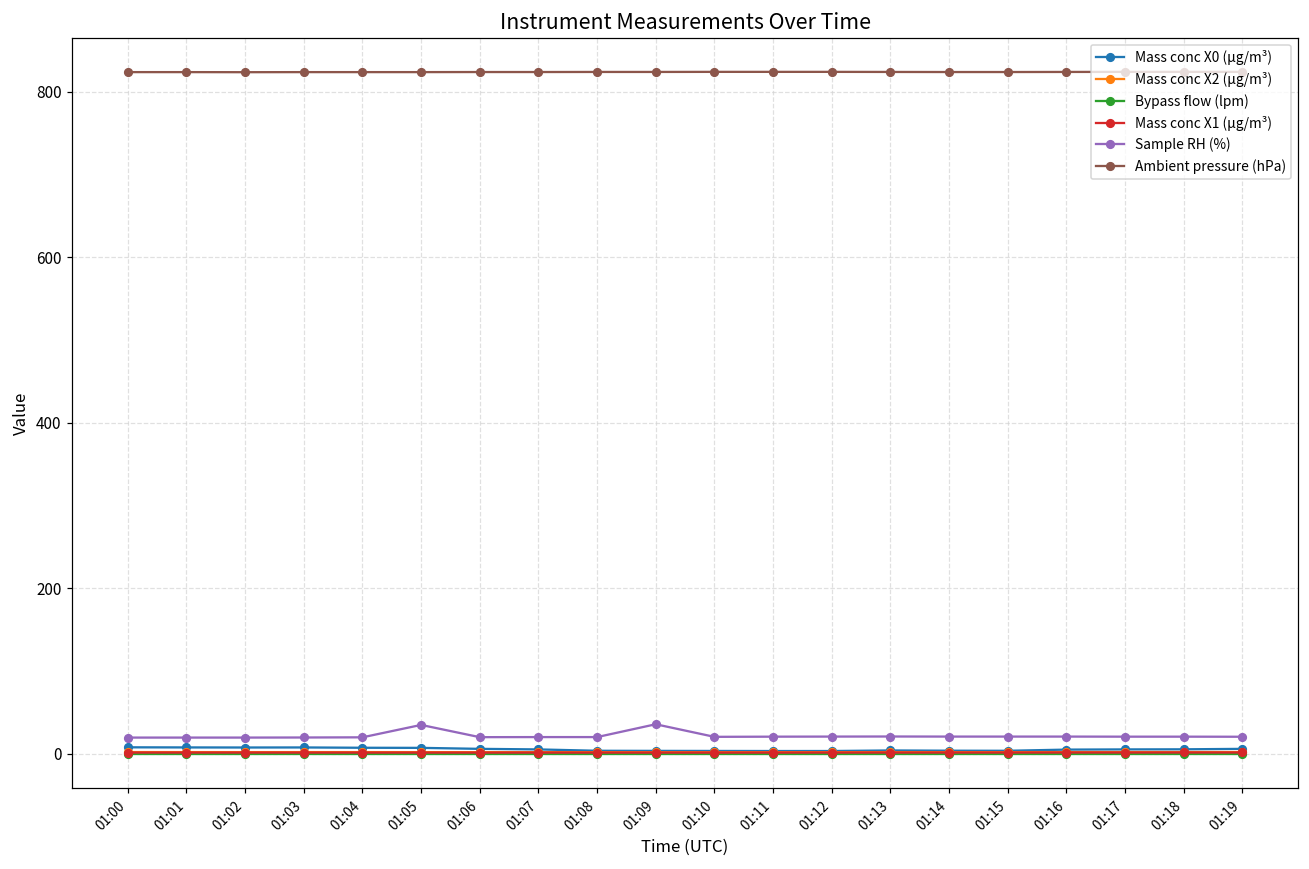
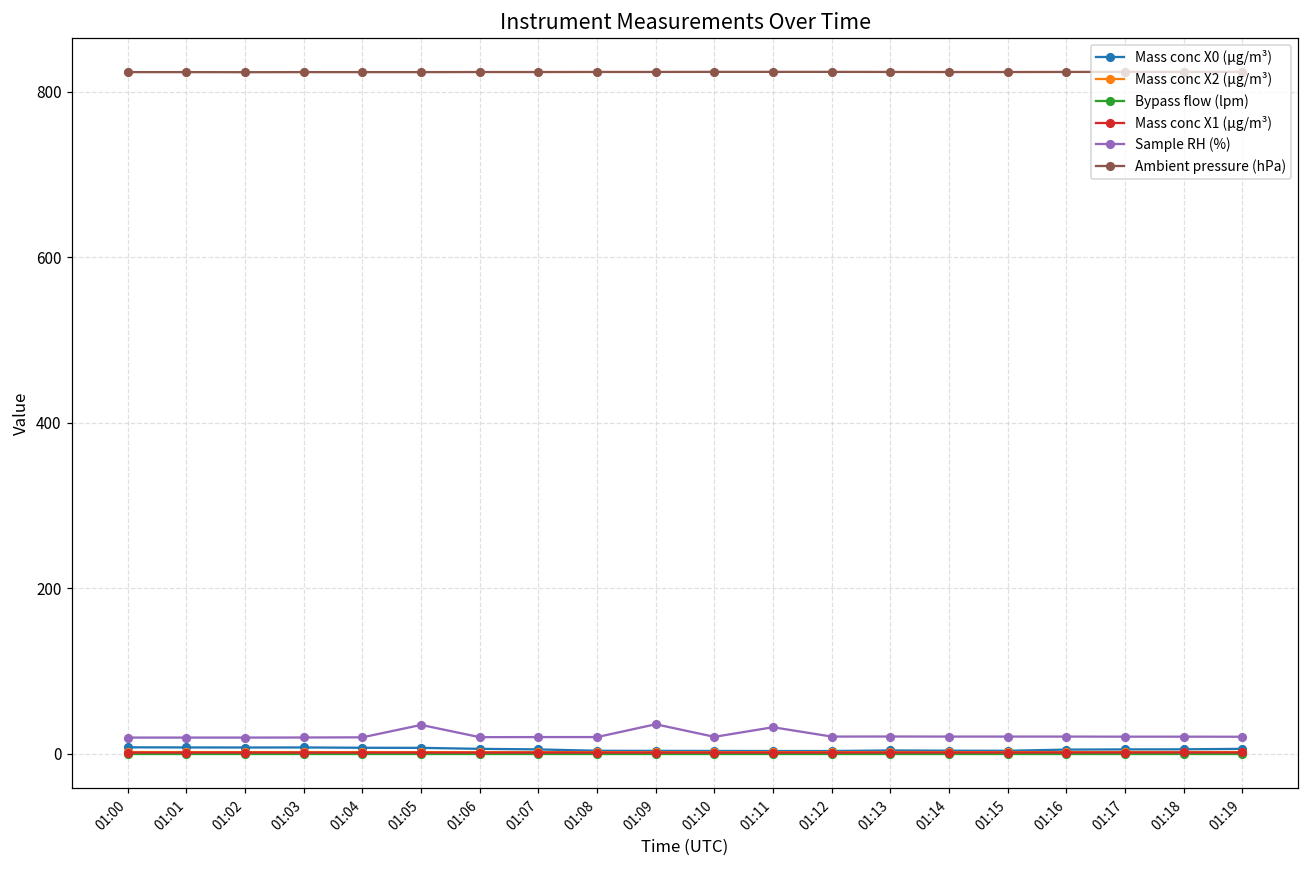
  {
    "Mass conc X0 (μg/m³)": {
      "01:00": 10,
      "01:01": 10,
      "01:02": 10,
      "01:03": 10,
      "01:04": 10,
      "01:05": 10,
      "01:06": 10,
      "01:19": 10
    },
    "Sample RH (%)": {
      "01:00": 20,
      "01:01": 20,
      "01:02": 20,
      "01:03": 20,
      "01:04": 20,
      "01:05": 40,
      "01:06": 20,
      "01:07": 20,
      "01:08": 20,
      "01:09": 40,
      "01:10": 20,
-     "01:11": 20,
+     "01:11": 30,
      "01:12": 20,
      "01:13": 20,
      "01:14": 20,
      "01:15": 20,
      "01:16": 20,
      "01:17": 20,
      "01:18": 20,
      "01:19": 20
    },
    "Ambient pressure (hPa)": {
      "01:00": 820,
      "01:01": 820,
      "01:02": 820,
      "01:03": 820,
      "01:04": 820,
      "01:05": 820,
      "01:06": 820,
      "01:07": 820,
      "01:08": 820,
      "01:09": 820,
      "01:10": 820,
      "01:11": 820,
      "01:12": 820,
      "01:13": 820,
      "01:14": 820,
      "01:15": 820,
      "01:16": 820
    }
  }
